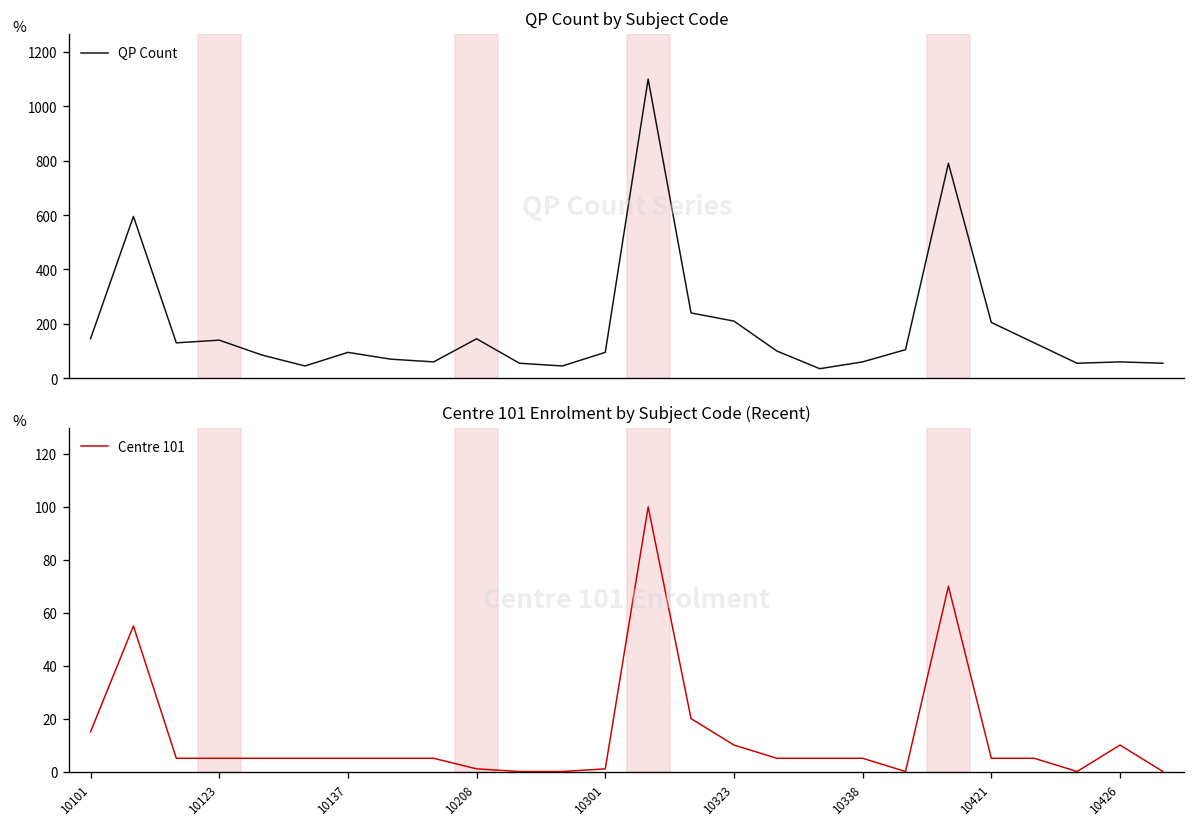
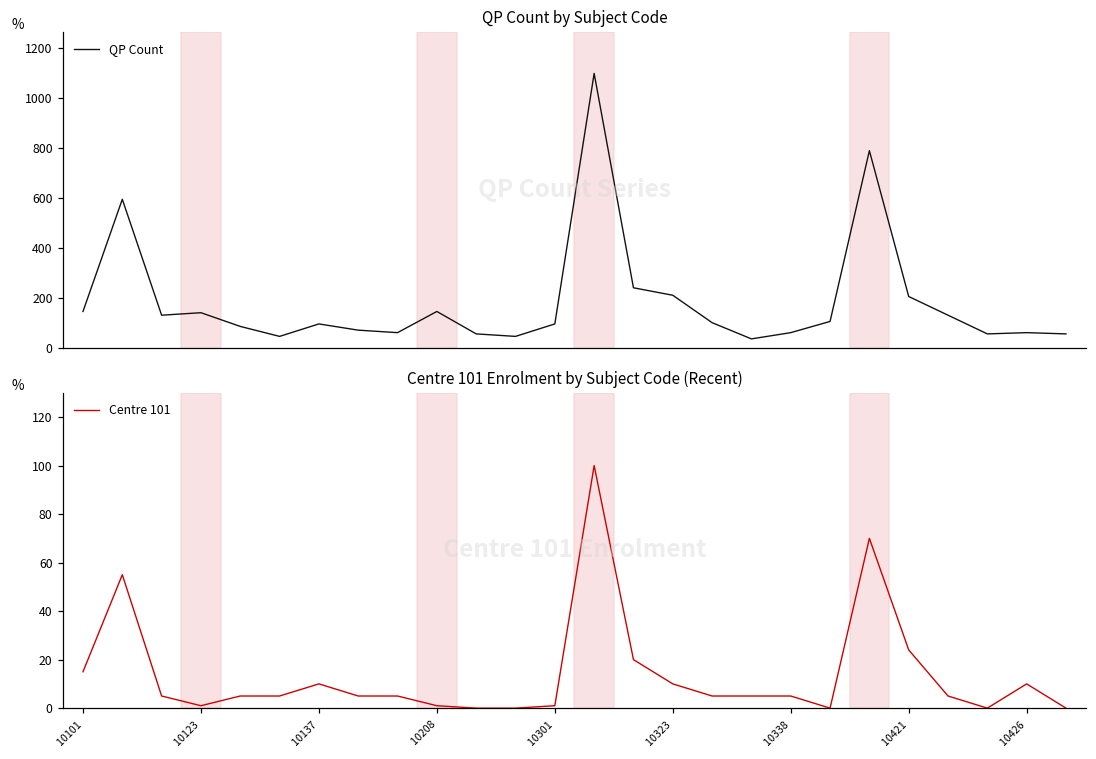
  {
    "Centre 101 Enrolment by Subject Code (Recent)": {
      "10101": 15,
-     "10123": 5,
-     "10137": 5,
+     "10123": 1,
+     "10137": 10,
      "10208": 1,
      "10301": 1,
      "10323": 10,
      "10338": 5,
-     "10421": 5,
+     "10421": 24,
      "10426": 10
    }
  }
